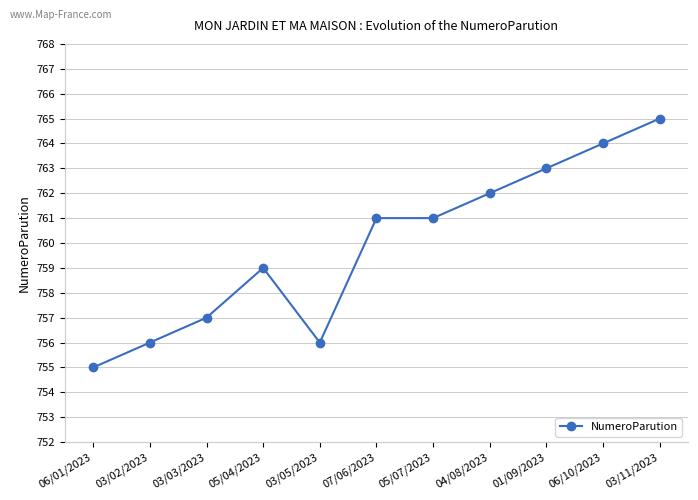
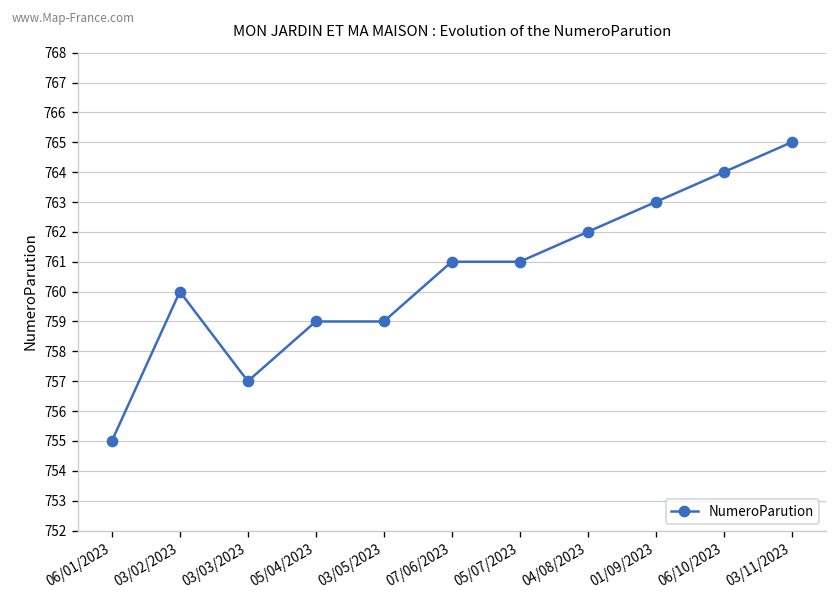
  {
    "06/01/2023": 755,
-   "03/02/2023": 756,
+   "03/02/2023": 760,
    "03/03/2023": 757,
    "05/04/2023": 759,
-   "03/05/2023": 756,
+   "03/05/2023": 759,
    "07/06/2023": 761,
    "05/07/2023": 761,
    "04/08/2023": 762,
    "01/09/2023": 763,
    "06/10/2023": 764,
    "03/11/2023": 765
  }
